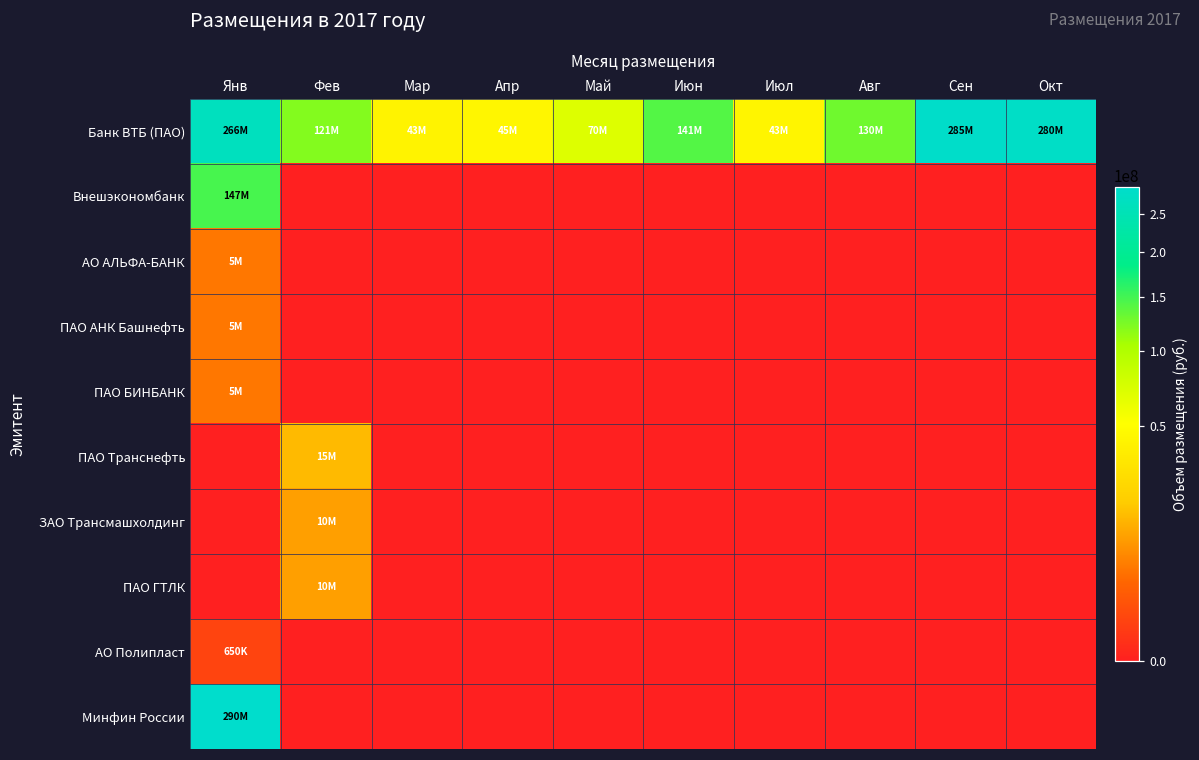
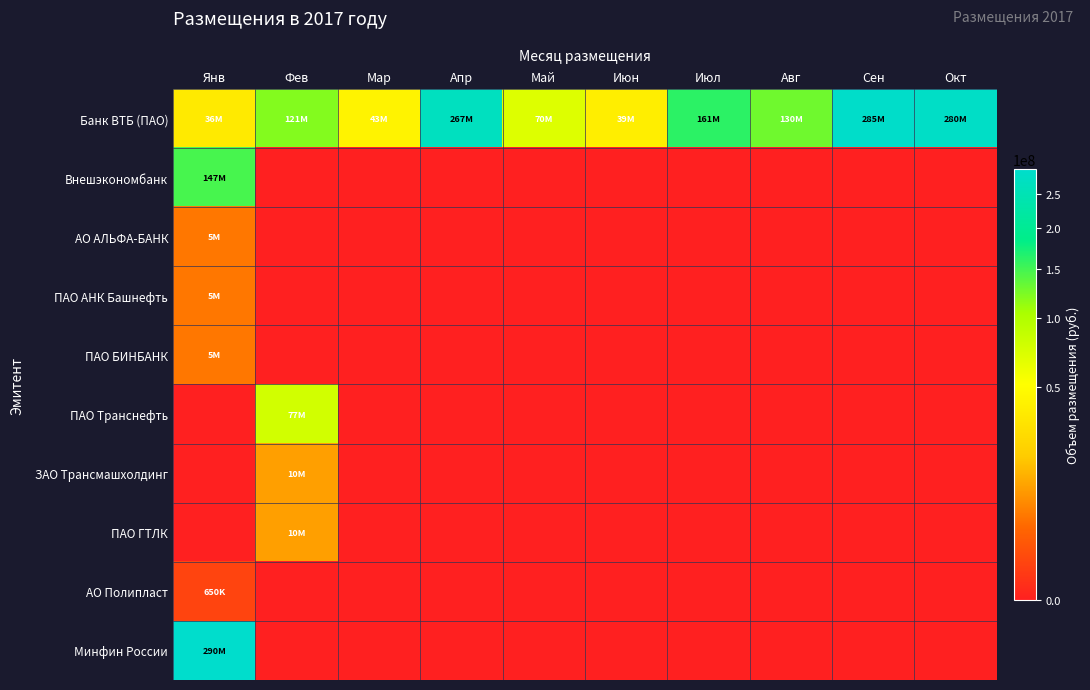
  {
    "Банк ВТБ (ПАО)": {
-     "Янв": "266M",
+     "Янв": "36M",
      "Фев": "121M",
      "Мар": "43M",
-     "Апр": "45M",
+     "Апр": "267M",
      "Май": "70M",
-     "Июн": "141M",
-     "Июл": "43M",
+     "Июн": "39M",
+     "Июл": "161M",
      "Авг": "130M",
      "Сен": "285M",
      "Окт": "280M"
    },
    "Внешэкономбанк": {
      "Янв": "147M"
    },
    "АО АЛЬФА-БАНК": {
      "Янв": "5M"
    },
    "ПАО АНК Башнефть": {
      "Янв": "5M"
    },
    "ПАО БИНБАНК": {
      "Янв": "5M"
    },
    "ПАО Транснефть": {
-     "Фев": "15M"
+     "Фев": "77M"
    },
    "ЗАО Трансмашхолдинг": {
      "Фев": "10M"
    },
    "ПАО ГТЛК": {
      "Фев": "10M"
    },
    "АО Полипласт": {
      "Янв": "650K"
    },
    "Минфин России": {
      "Янв": "290M"
    }
  }
